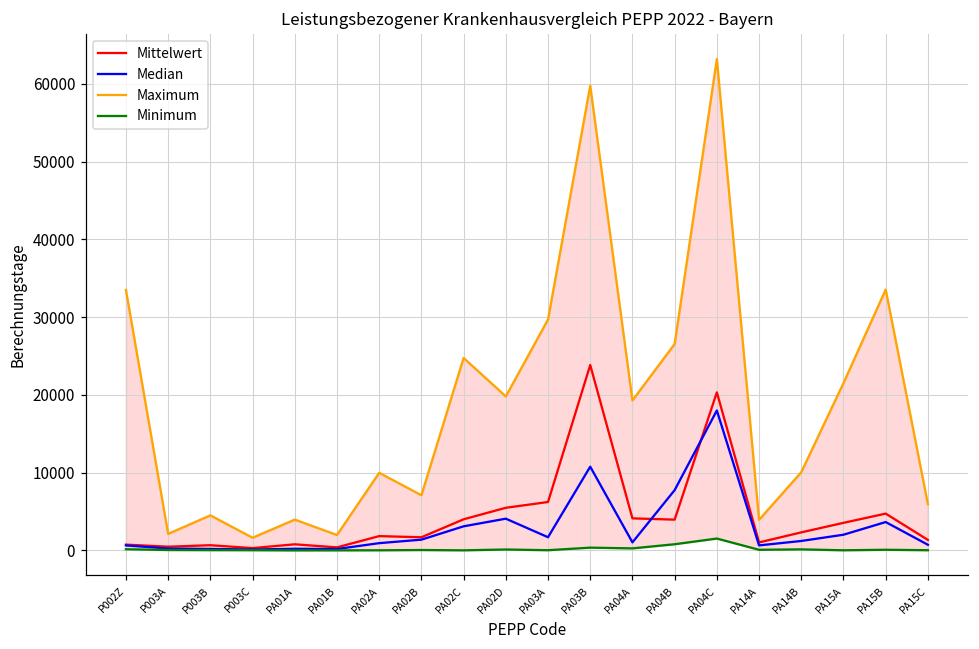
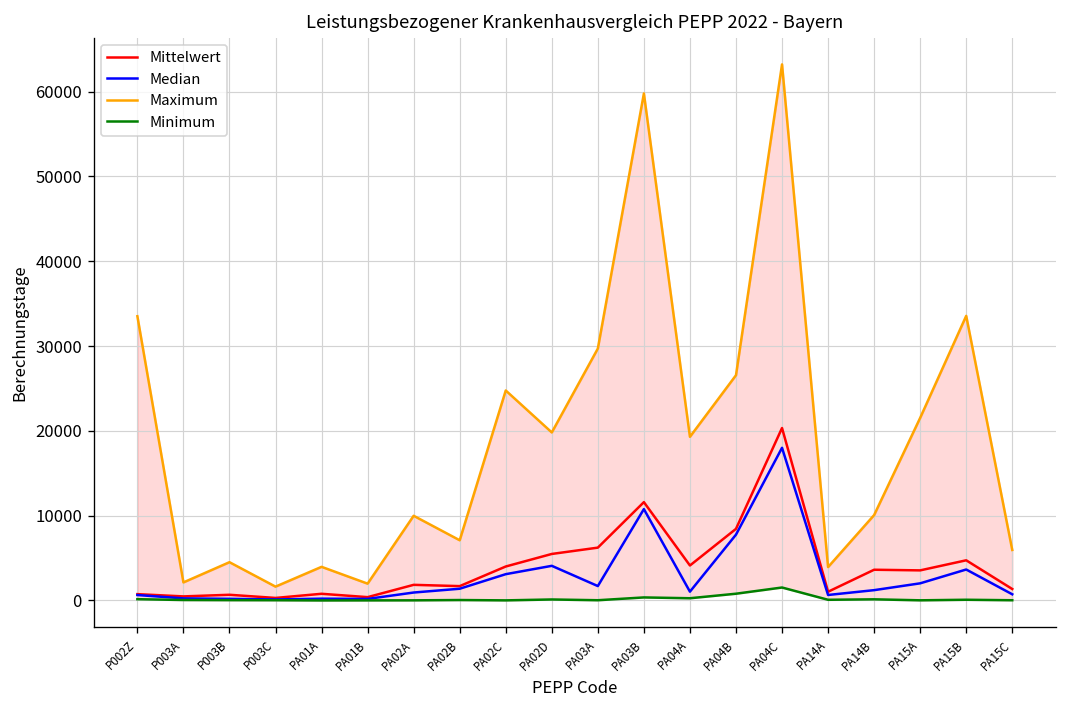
  {
    "Mittelwert": {
      "P003B": 1000,
      "PA01A": 1000,
      "PA02A": 2000,
      "PA02C": 4000,
      "PA02D": 5000,
      "PA03A": 6000,
-     "PA03B": 24000,
+     "PA03B": 12000,
      "PA04A": 4000,
-     "PA04B": 4000,
+     "PA04B": 8000,
      "PA04C": 20000,
      "PA14A": 1000,
-     "PA14B": 2000,
+     "PA14B": 4000,
      "PA15A": 4000,
      "PA15B": 5000,
      "PA15C": 1000
    },
    "Median": {
      "PA02A": 1000,
      "PA02C": 3000,
      "PA02D": 4000,
      "PA03A": 2000,
      "PA03B": 11000,
      "PA04A": 1000,
      "PA04B": 8000,
      "PA04C": 18000,
      "PA14A": 1000,
      "PA14B": 1000,
      "PA15A": 2000,
      "PA15B": 4000,
      "PA15C": 1000
    },
    "Maximum": {
      "P002Z": 34000,
      "P003A": 2000,
      "P003B": 5000,
      "P003C": 2000,
      "PA01A": 4000,
      "PA01B": 2000,
      "PA02A": 10000,
      "PA02B": 7000,
      "PA02C": 25000,
      "PA02D": 20000,
      "PA03A": 30000,
      "PA03B": 60000,
      "PA04A": 19000,
      "PA04B": 27000,
      "PA04C": 63000,
      "PA14A": 4000,
      "PA14B": 10000,
      "PA15A": 22000,
      "PA15B": 34000,
      "PA15C": 6000
    },
    "Minimum": {
      "P002Z": 0,
      "PA02A": 0,
      "PA02B": 0,
      "PA02C": 0,
      "PA02D": 0,
      "PA03A": 0,
      "PA03B": 0,
      "PA04A": 0,
      "PA04B": 1000,
      "PA04C": 2000,
      "PA14A": 0,
      "PA14B": 0,
      "PA15A": 0,
      "PA15B": 0,
      "PA15C": 0
    }
  }
